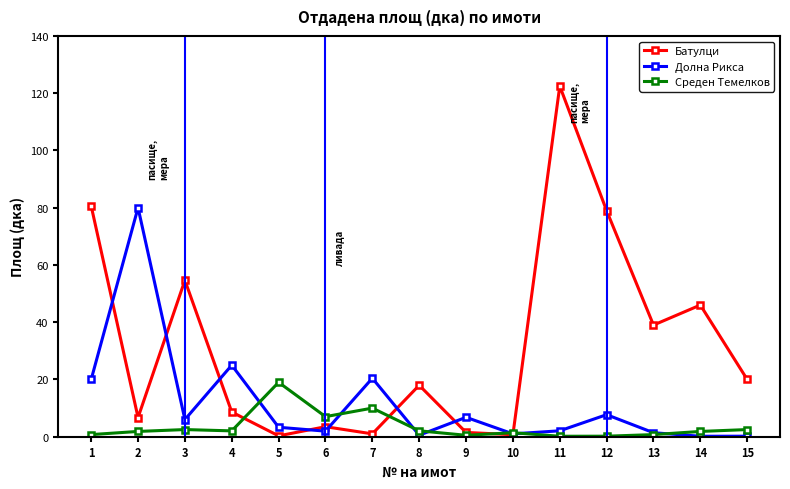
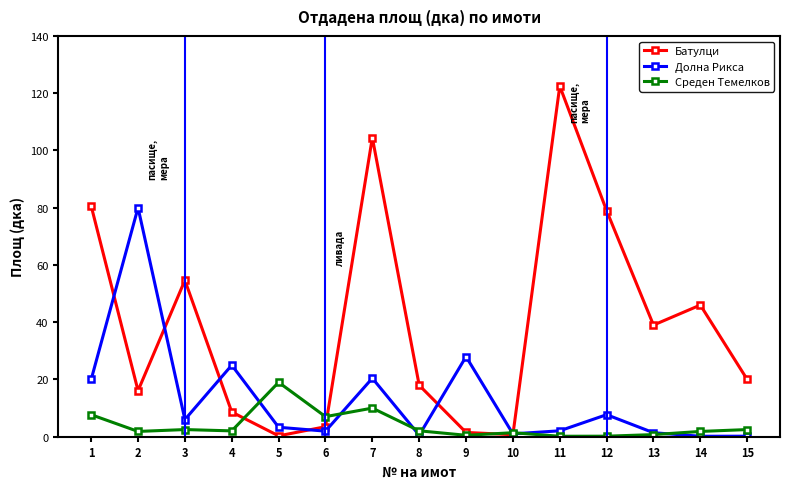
  {
    "Батулци": {
      "1": 81,
-     "2": 7,
+     "2": 16,
      "3": 55,
      "4": 9,
      "5": 0,
      "6": 3,
-     "7": 1,
+     "7": 104,
      "8": 18,
      "9": 2,
      "11": 122,
      "12": 79,
      "13": 39,
      "14": 46,
      "15": 20
    },
    "Долна Рикса": {
      "1": 20,
      "2": 80,
      "3": 6,
      "4": 25,
      "5": 3,
      "6": 2,
      "7": 20,
      "8": 1,
-     "9": 7,
+     "9": 28,
      "11": 2,
      "12": 8,
      "14": 0,
      "15": 0
    },
    "Среден Темелков": {
-     "1": 1,
+     "1": 8,
      "2": 2,
      "3": 3,
      "4": 2,
      "5": 19,
      "6": 7,
      "7": 10,
      "8": 2,
      "9": 1,
      "11": 0,
      "12": 0,
      "14": 2,
      "15": 3
    }
  }
